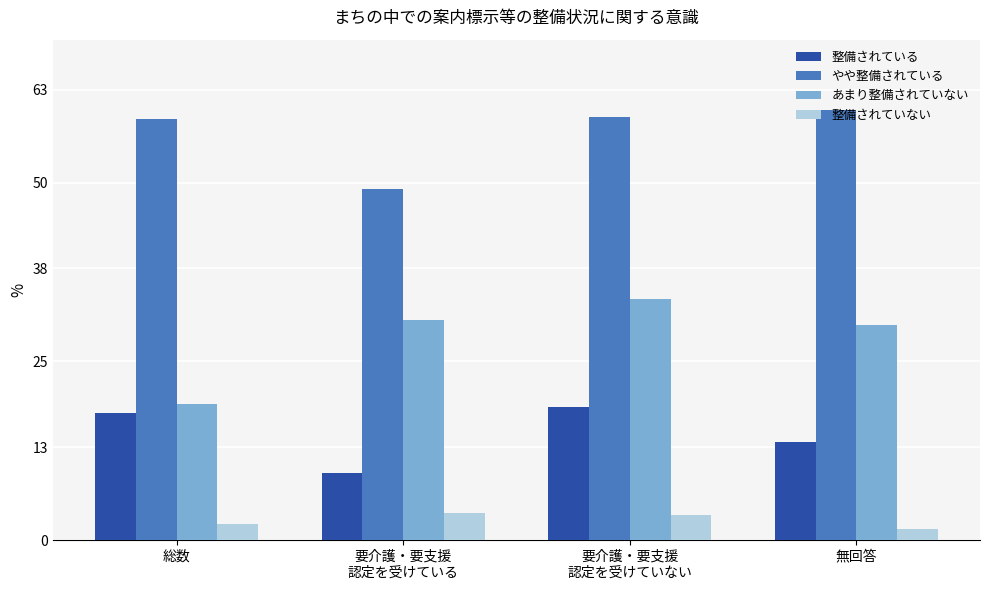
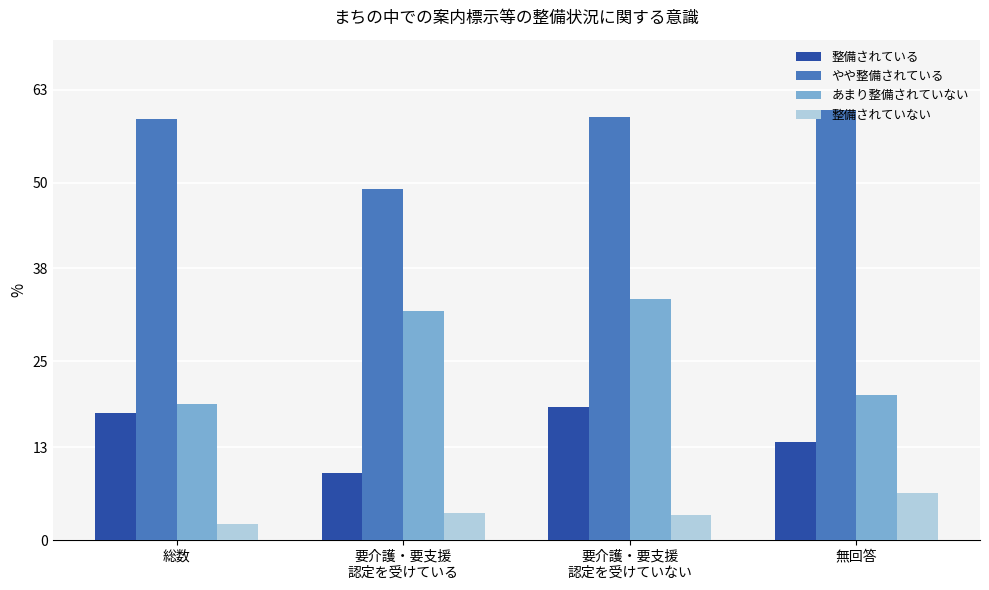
  {
    "あまり整備されていない": {
      "総数": 19,
-     "要介護・要支援 認定を受けている": 31,
+     "要介護・要支援 認定を受けている": 32,
      "要介護・要支援 認定を受けていない": 34,
-     "無回答": 30
+     "無回答": 20
    },
    "整備されていない": {
      "総数": 2,
      "要介護・要支援 認定を受けている": 4,
      "要介護・要支援 認定を受けていない": 3,
-     "無回答": 2
+     "無回答": 7
    }
  }
